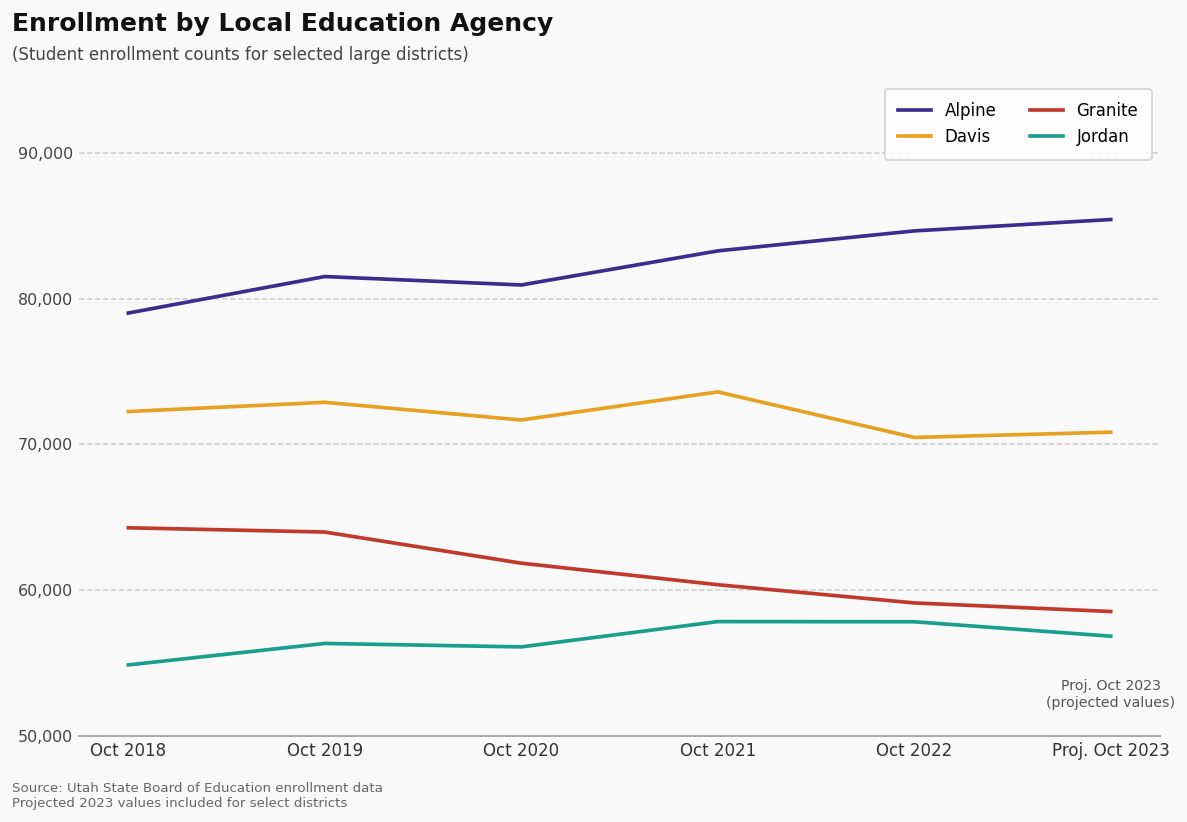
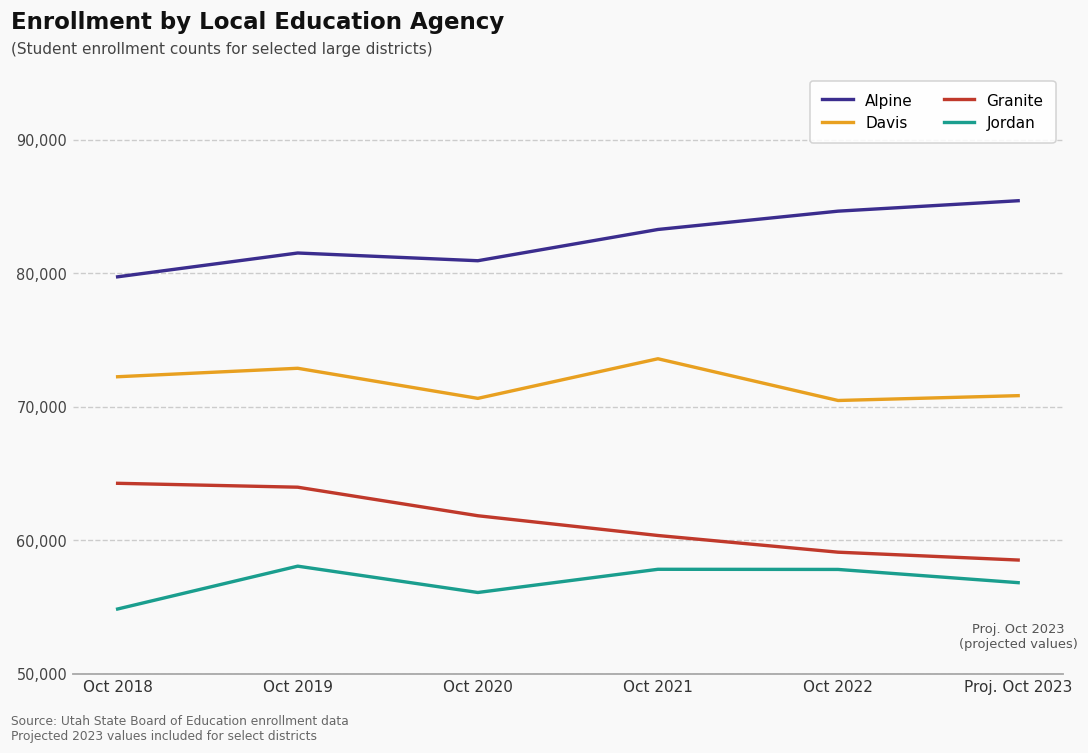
  {
    "Alpine": {
-     "Oct 2018": "79,000",
+     "Oct 2018": "79,700",
      "Oct 2019": "81,500",
      "Oct 2020": "81,000",
      "Oct 2021": "83,300",
      "Oct 2022": "84,700",
      "Proj. Oct 2023": "85,400"
    },
    "Davis": {
      "Oct 2018": "72,300",
      "Oct 2019": "72,900",
-     "Oct 2020": "71,700",
+     "Oct 2020": "70,600",
      "Oct 2021": "73,600",
      "Oct 2022": "70,500",
      "Proj. Oct 2023": "70,800"
    },
    "Granite": {
      "Oct 2018": "64,300",
      "Oct 2019": "64,000",
      "Oct 2020": "61,900",
      "Oct 2021": "60,400",
      "Oct 2022": "59,100",
      "Proj. Oct 2023": "58,500"
    },
    "Jordan": {
      "Oct 2018": "54,900",
-     "Oct 2019": "56,300",
+     "Oct 2019": "58,100",
      "Oct 2020": "56,100",
      "Oct 2021": "57,800",
      "Oct 2022": "57,800",
      "Proj. Oct 2023": "56,800"
    }
  }
